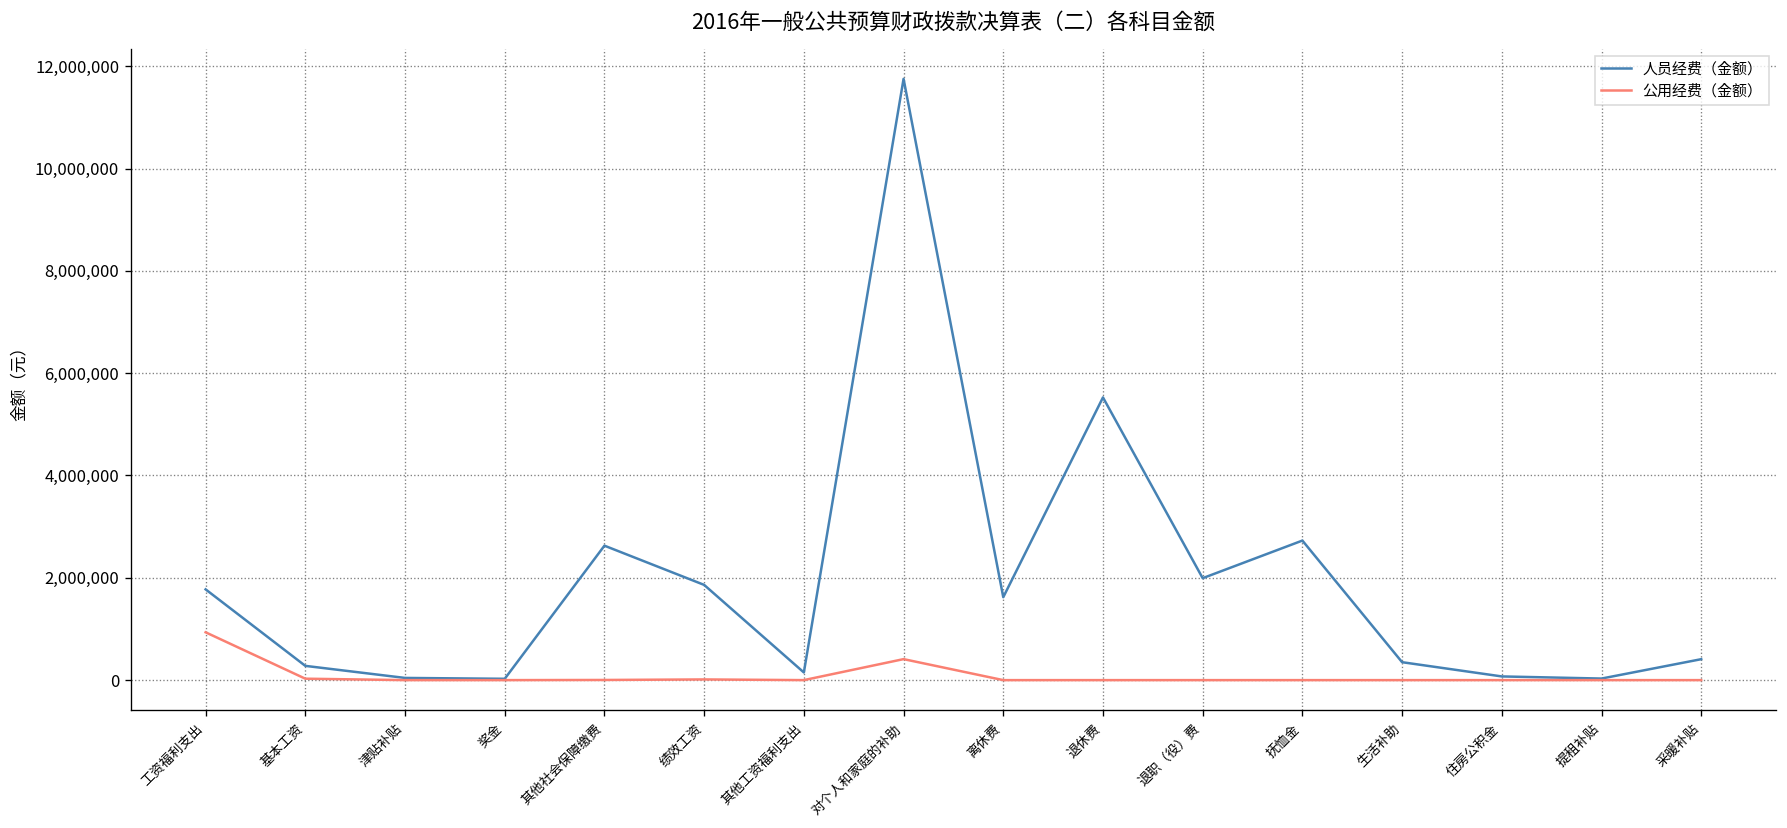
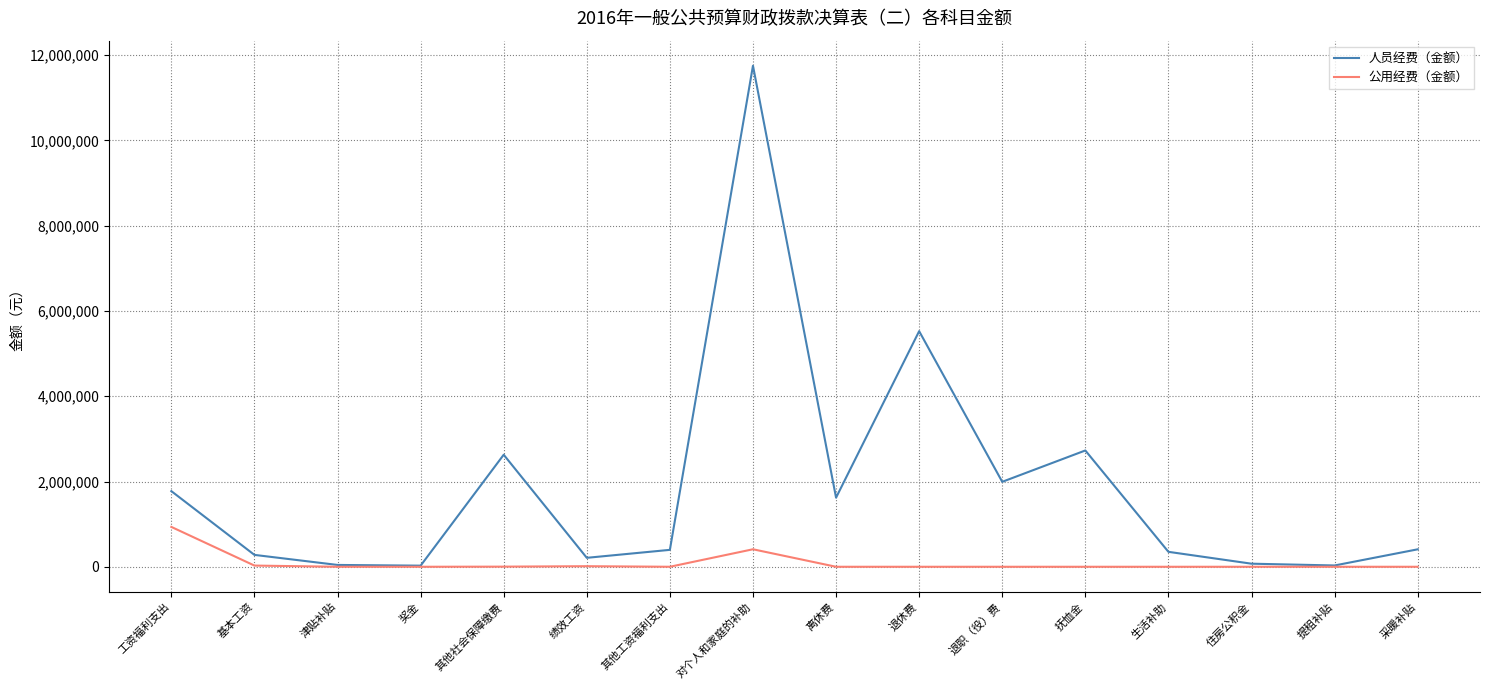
  {
    "人员经费（金额）": {
      "工资福利支出": "1,800,000",
      "基本工资": "300,000",
      "其他社会保障缴费": "2,600,000",
-     "绩效工资": "1,900,000",
-     "其他工资福利支出": "100,000",
+     "绩效工资": "200,000",
+     "其他工资福利支出": "400,000",
      "对个人和家庭的补助": "11,800,000",
      "离休费": "1,600,000",
      "退休费": "5,500,000",
      "退职（役）费": "2,000,000",
      "抚恤金": "2,700,000",
      "生活补助": "400,000",
      "住房公积金": "100,000",
      "采暖补贴": "400,000"
    },
    "公用经费（金额）": {
      "工资福利支出": "900,000",
      "基本工资": "0",
      "其他社会保障缴费": "0",
      "绩效工资": "0",
      "其他工资福利支出": "0",
      "对个人和家庭的补助": "400,000",
      "离休费": "0",
      "退休费": "0",
      "退职（役）费": "0",
      "抚恤金": "0",
      "生活补助": "0",
      "住房公积金": "0",
      "采暖补贴": "0"
    }
  }
